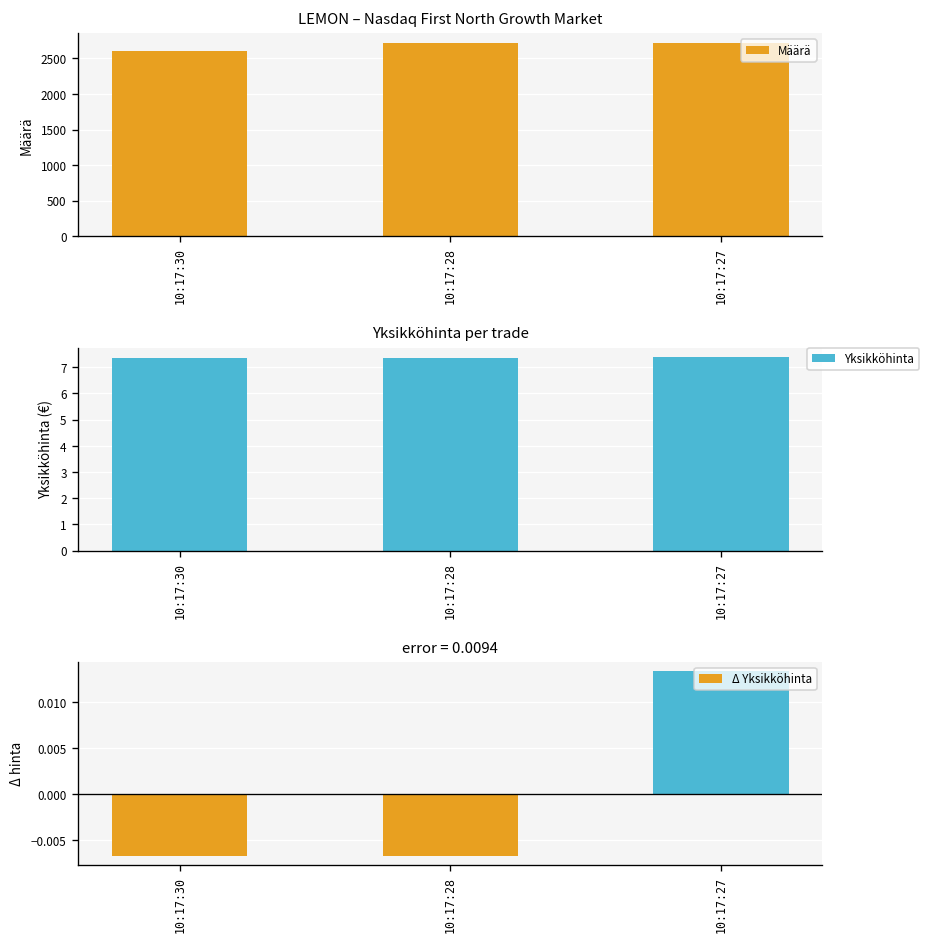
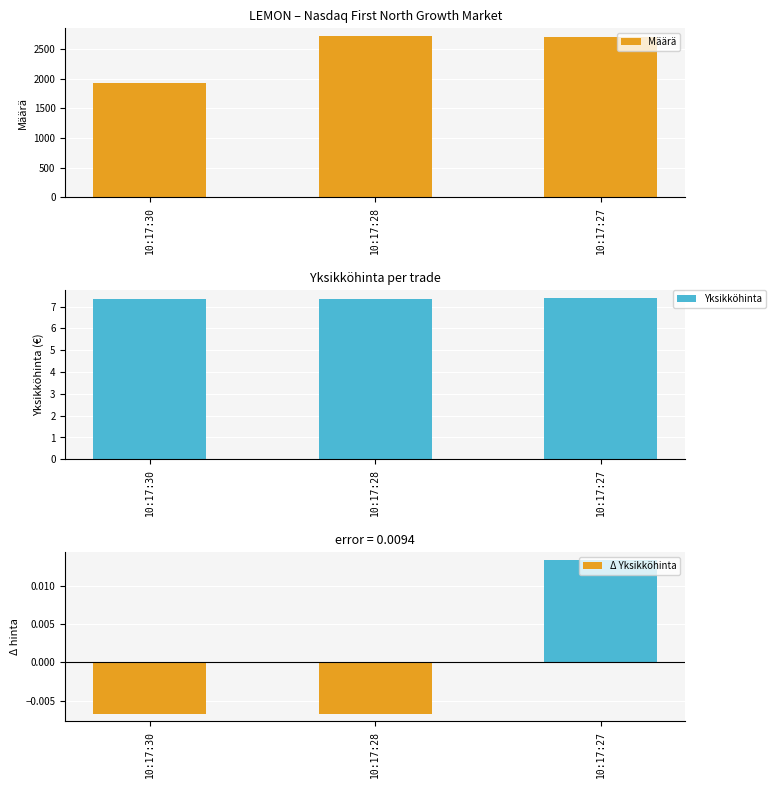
  {
    "LEMON – Nasdaq First North Growth Market": {
-     "10:17:30": 2600,
+     "10:17:30": 1900,
      "10:17:28": 2700,
      "10:17:27": 2700
    },
    "Yksikköhinta per trade": {
      "10:17:30": 7.4,
      "10:17:28": 7.4,
      "10:17:27": 7.4
    },
    "error = 0.0094": {
      "10:17:30": -0.007,
      "10:17:28": -0.007
    }
  }
